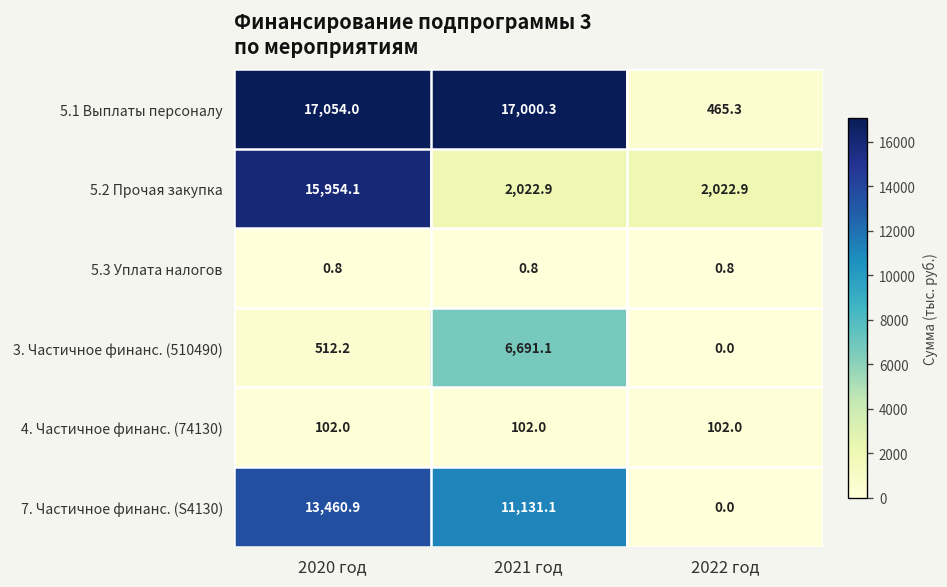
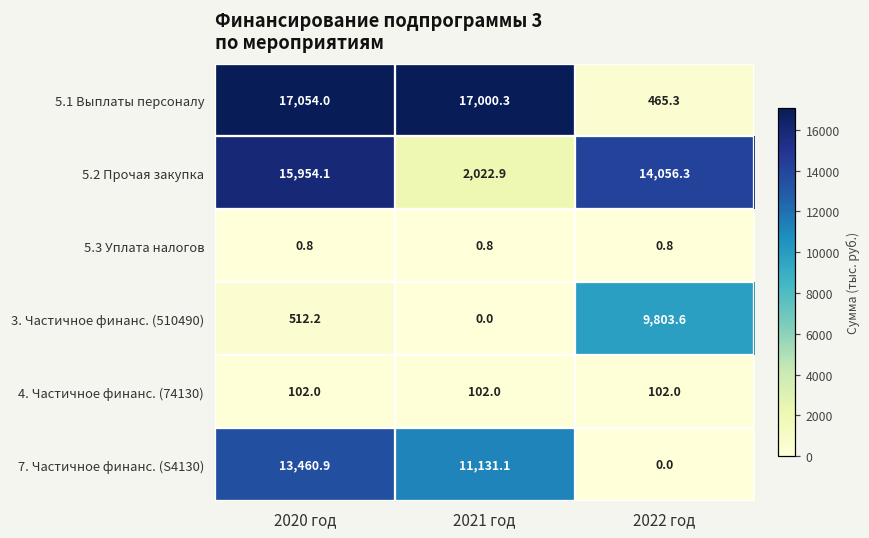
  {
    "5.1 Выплаты персоналу": {
      "2020 год": "17,054.0",
      "2021 год": "17,000.3",
      "2022 год": "465.3"
    },
    "5.2 Прочая закупка": {
      "2020 год": "15,954.1",
      "2021 год": "2,022.9",
-     "2022 год": "2,022.9"
+     "2022 год": "14,056.3"
    },
    "5.3 Уплата налогов": {
      "2020 год": "0.8",
      "2021 год": "0.8",
      "2022 год": "0.8"
    },
    "3. Частичное финанс. (510490)": {
      "2020 год": "512.2",
-     "2021 год": "6,691.1",
-     "2022 год": "0.0"
+     "2021 год": "0.0",
+     "2022 год": "9,803.6"
    },
    "4. Частичное финанс. (74130)": {
      "2020 год": "102.0",
      "2021 год": "102.0",
      "2022 год": "102.0"
    },
    "7. Частичное финанс. (S4130)": {
      "2020 год": "13,460.9",
      "2021 год": "11,131.1",
      "2022 год": "0.0"
    }
  }
